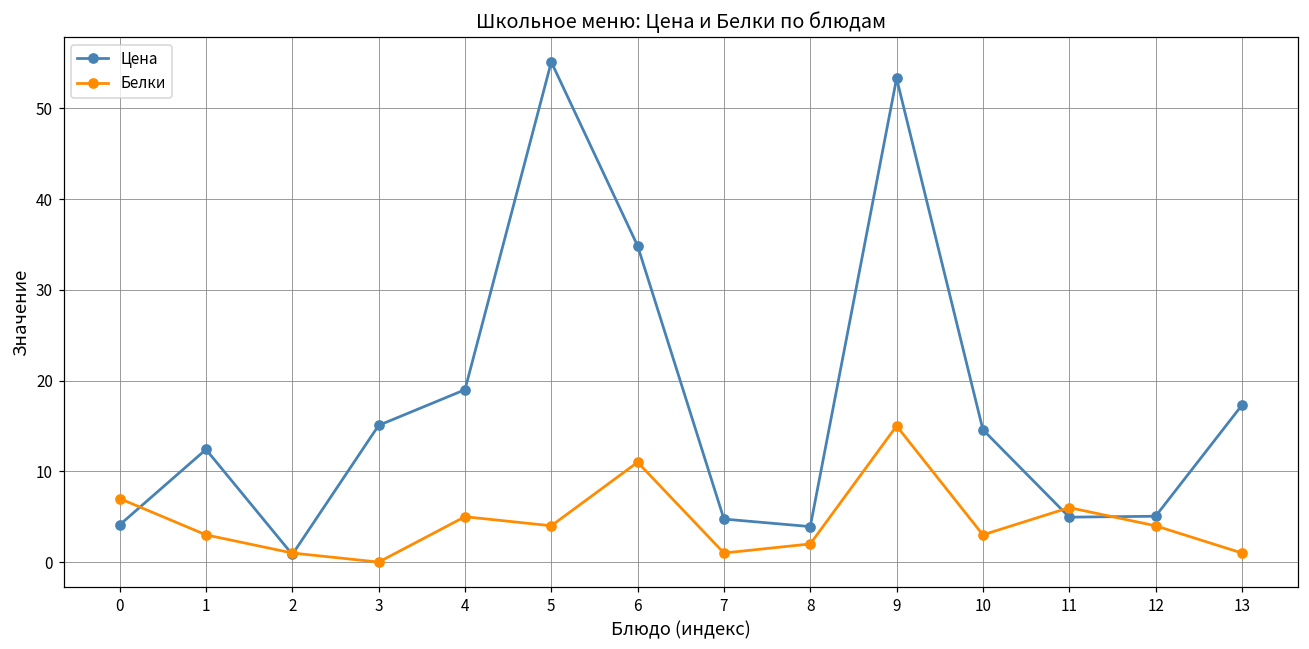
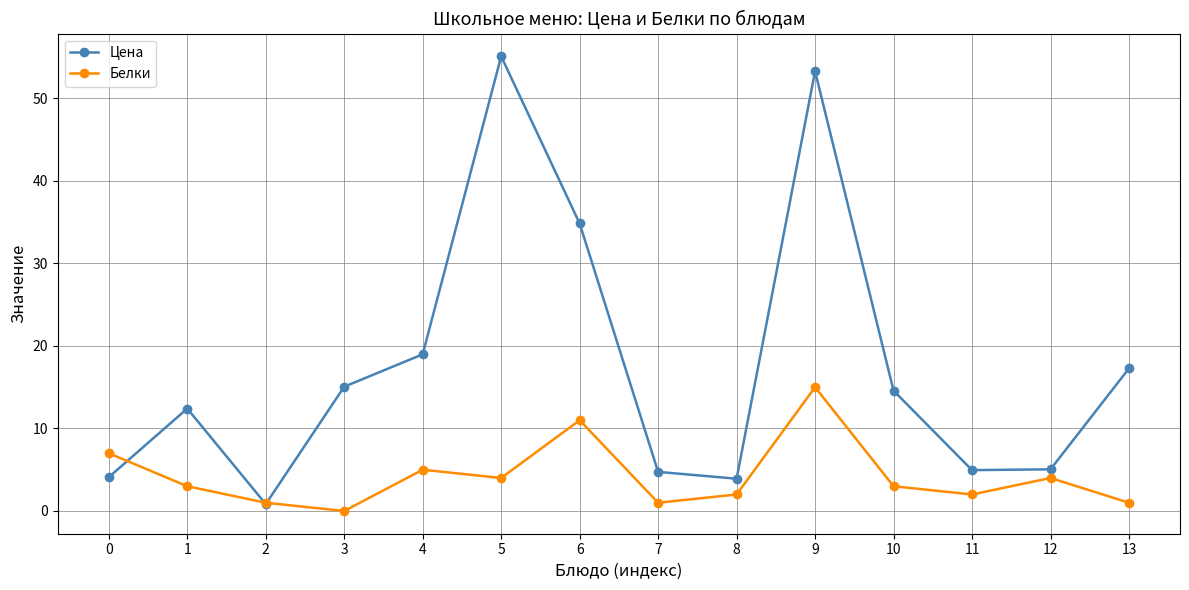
  {
    "Цена": {
      "0": 4,
      "1": 12,
      "3": 15,
      "4": 19,
      "5": 55,
      "6": 35,
      "7": 5,
      "8": 4,
      "9": 53,
      "10": 15,
      "11": 5,
      "12": 5,
      "13": 17
    },
    "Белки": {
      "0": 7,
      "1": 3,
      "3": 0,
      "4": 5,
      "5": 4,
      "6": 11,
      "7": 1,
      "8": 2,
      "9": 15,
      "10": 3,
-     "11": 6,
+     "11": 2,
      "12": 4,
      "13": 1
    }
  }
